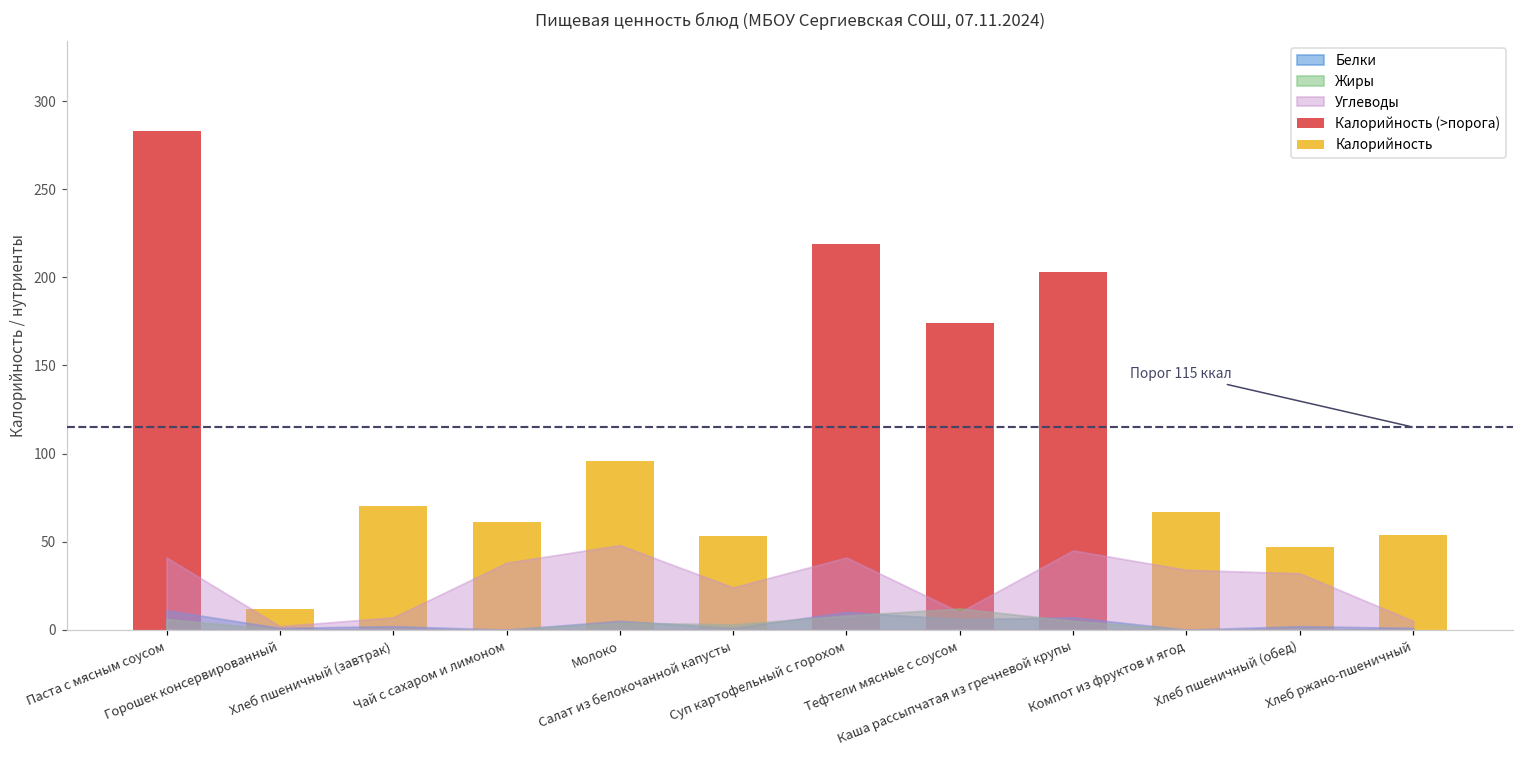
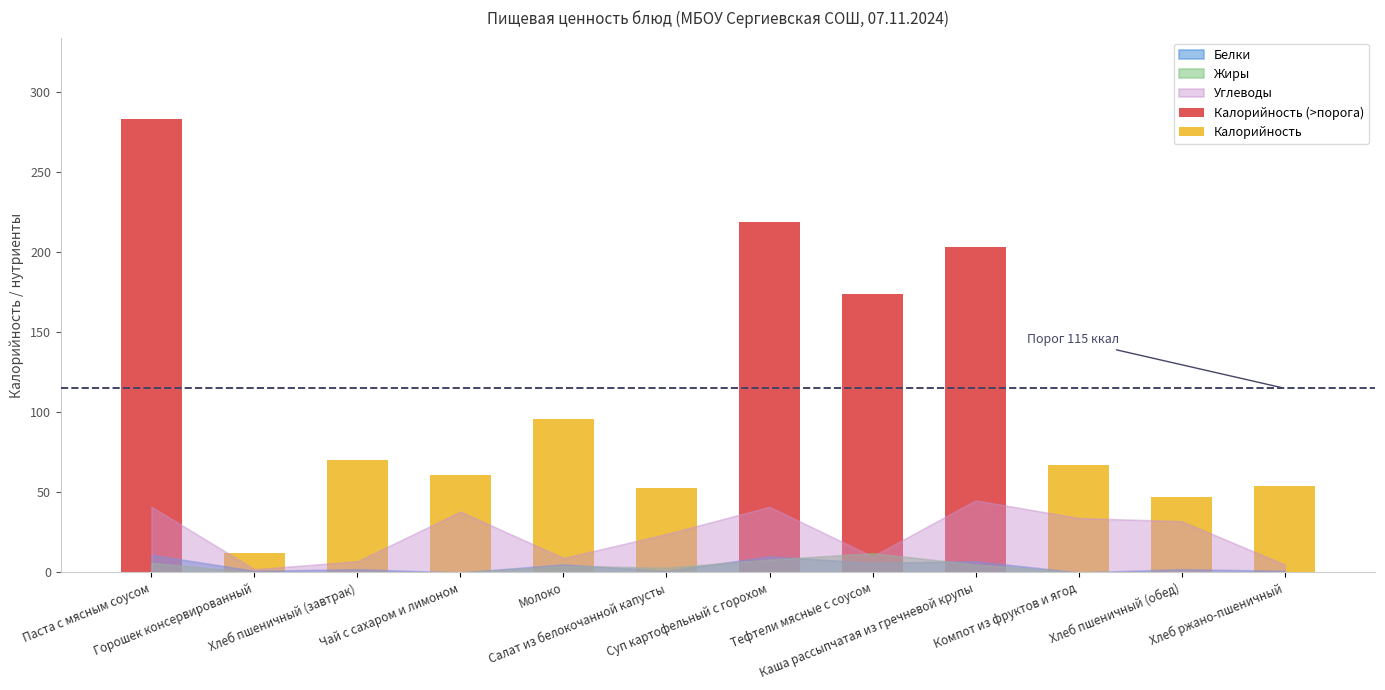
  {
    "Белки": {
      "Паста с мясным соусом": 11,
      "Хлеб пшеничный (завтрак)": 2,
      "Суп картофельный с горохом": 10,
      "Тефтели мясные с соусом": 6,
      "Каша рассыпчатая из гречневой крупы": 7,
      "Хлеб пшеничный (обед)": 2
    },
    "Жиры": {
      "Паста с мясным соусом": 6,
      "Хлеб пшеничный (завтрак)": 0,
      "Салат из белокочанной капусты": 3,
      "Суп картофельный с горохом": 8,
      "Тефтели мясные с соусом": 12,
      "Каша рассыпчатая из гречневой крупы": 5,
      "Хлеб пшеничный (обед)": 0
    },
    "Углеводы": {
      "Паста с мясным соусом": 41,
      "Хлеб пшеничный (завтрак)": 7,
      "Чай с сахаром и лимоном": 38,
-     "Молоко": 48,
+     "Молоко": 9,
      "Салат из белокочанной капусты": 24,
      "Суп картофельный с горохом": 41,
      "Тефтели мясные с соусом": 10,
      "Каша рассыпчатая из гречневой крупы": 45,
      "Компот из фруктов и ягод": 34,
      "Хлеб пшеничный (обед)": 32,
      "Хлеб ржано-пшеничный": 5
    }
  }
